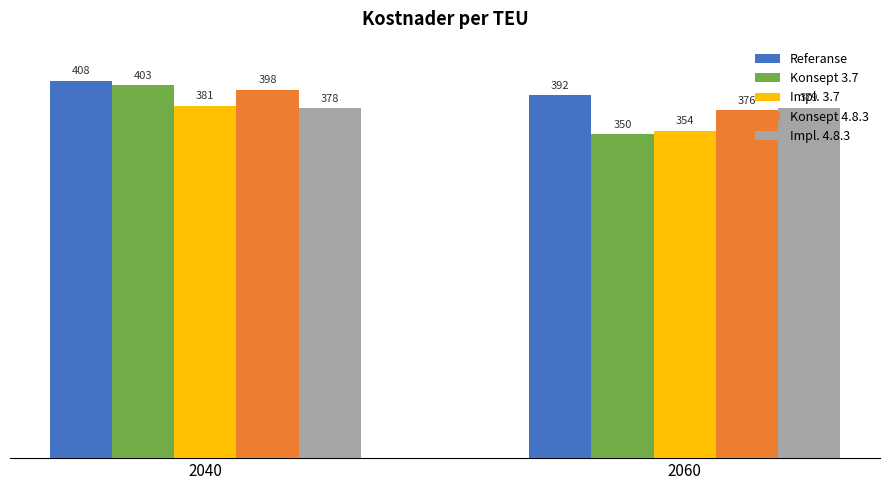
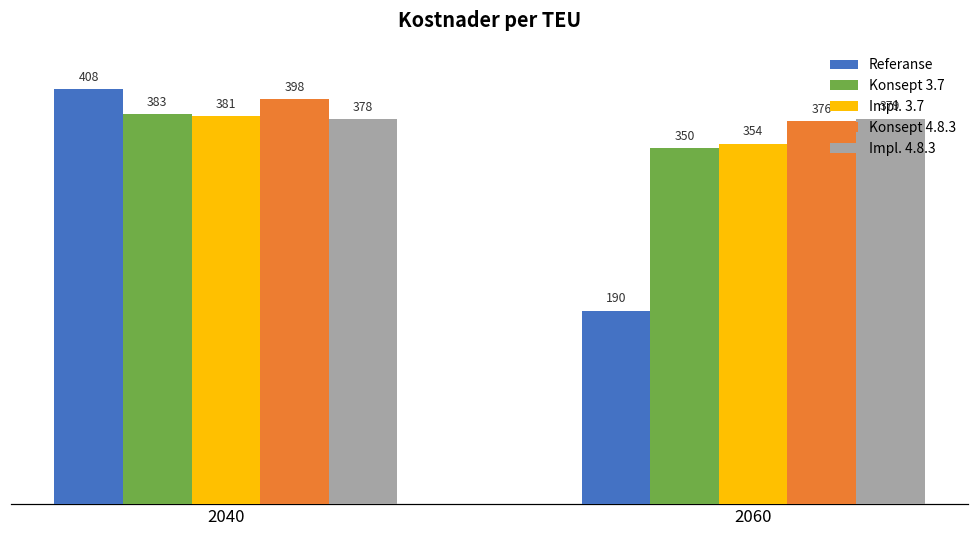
  {
    "Referanse": {
      "2040": 408,
-     "2060": 392
+     "2060": 190
    },
    "Konsept 3.7": {
-     "2040": 403,
+     "2040": 383,
      "2060": 350
    },
    "Impl. 3.7": {
      "2040": 381,
      "2060": 354
    },
    "Konsept 4.8.3": {
      "2040": 398,
      "2060": 376
    },
    "Impl. 4.8.3": {
      "2040": 378,
      "2060": 379
    }
  }
